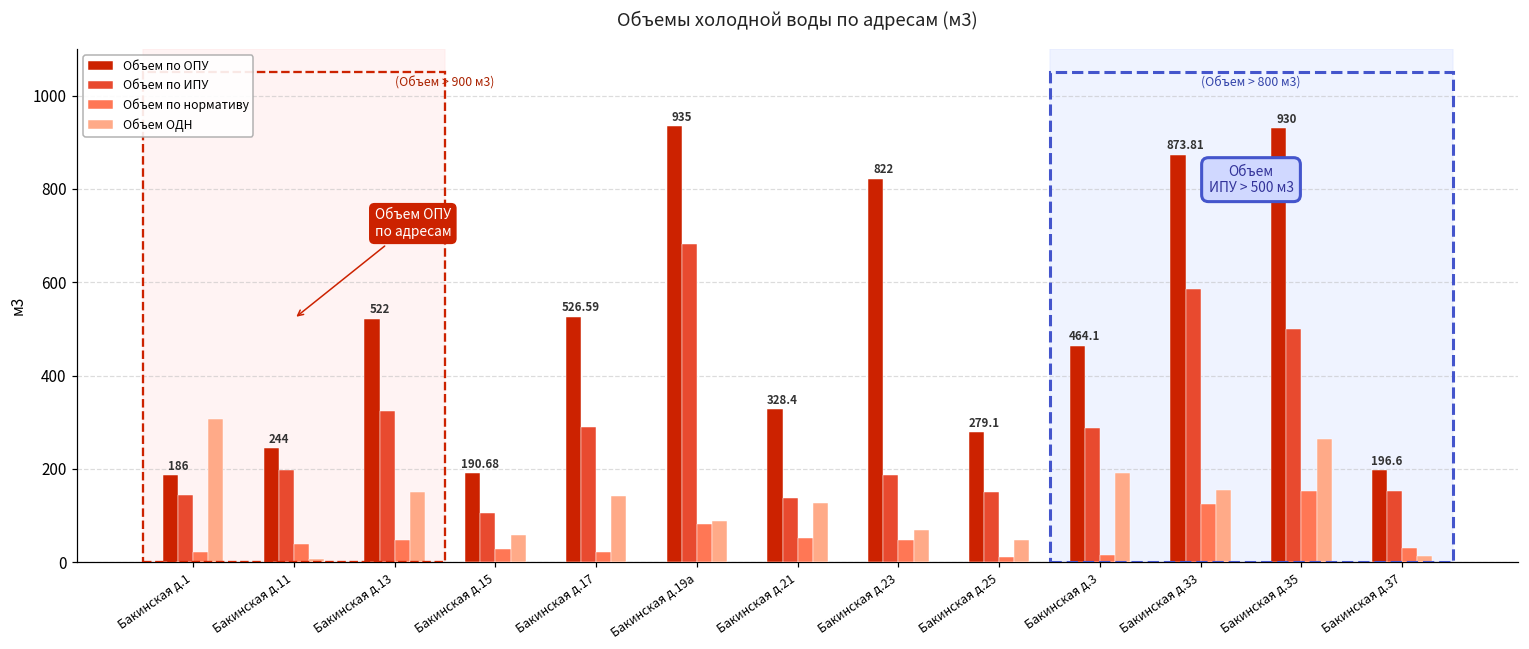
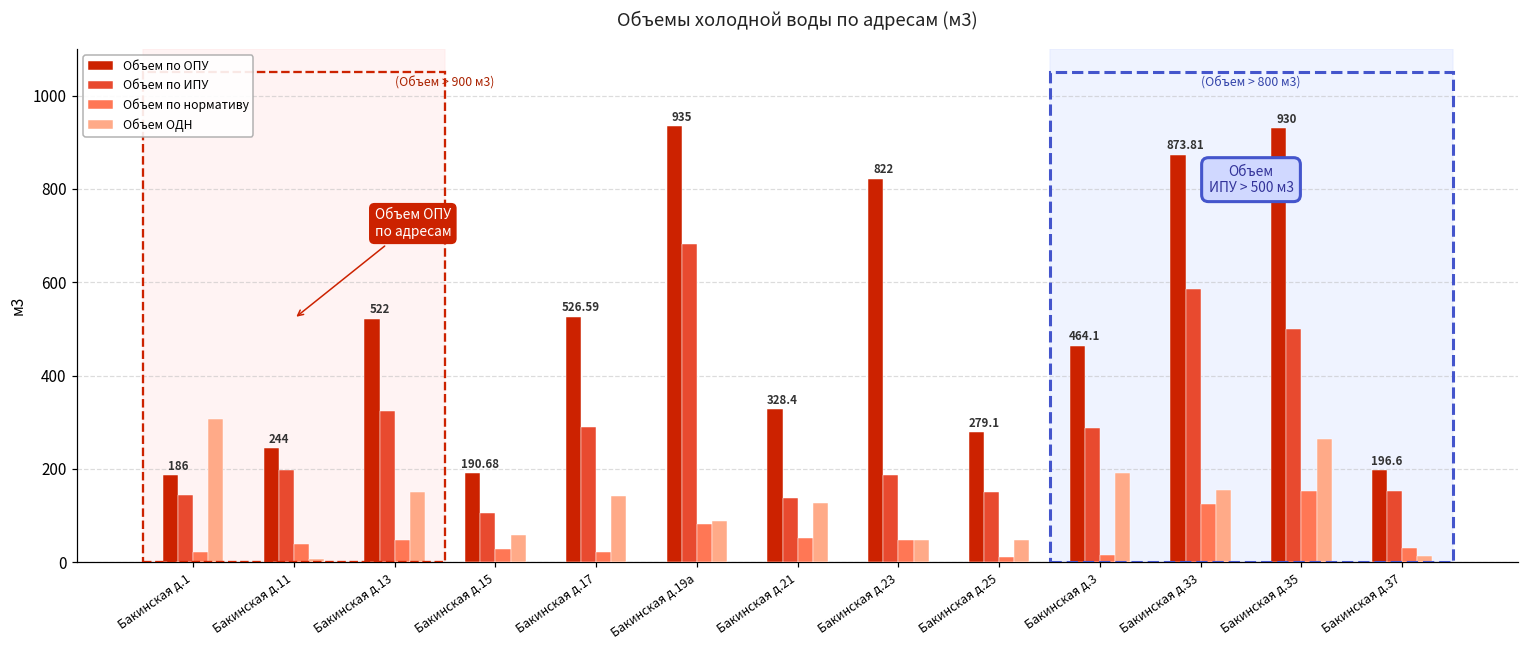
  {
    "Объем по ОПУ": {
      "Бакинская д.1": 186,
      "Бакинская д.11": 244,
      "Бакинская д.13": 522,
      "Бакинская д.15": 190.68,
      "Бакинская д.17": 526.59,
      "Бакинская д.19а": 935,
      "Бакинская д.21": 328.4,
      "Бакинская д.23": 822,
      "Бакинская д.25": 279.1,
      "Бакинская д.3": 464.1,
      "Бакинская д.33": 873.81,
      "Бакинская д.35": 930,
      "Бакинская д.37": 196.6
    },
    "Объем по ИПУ": {
      "Бакинская д.1": 140,
      "Бакинская д.11": 200,
      "Бакинская д.13": 320,
      "Бакинская д.15": 110,
      "Бакинская д.17": 290,
      "Бакинская д.19а": 680,
      "Бакинская д.21": 140,
      "Бакинская д.23": 190,
      "Бакинская д.25": 150,
      "Бакинская д.3": 290,
      "Бакинская д.33": 590,
      "Бакинская д.35": 500,
      "Бакинская д.37": 150
    },
    "Объем по нормативу": {
      "Бакинская д.1": 20,
      "Бакинская д.11": 40,
      "Бакинская д.13": 50,
      "Бакинская д.15": 30,
      "Бакинская д.17": 20,
      "Бакинская д.19а": 80,
      "Бакинская д.21": 50,
      "Бакинская д.23": 50,
      "Бакинская д.25": 10,
      "Бакинская д.3": 20,
      "Бакинская д.33": 120,
      "Бакинская д.35": 150,
      "Бакинская д.37": 30
    },
    "Объем ОДН": {
      "Бакинская д.1": 310,
      "Бакинская д.11": 10,
      "Бакинская д.13": 150,
      "Бакинская д.15": 60,
      "Бакинская д.17": 140,
      "Бакинская д.19а": 90,
      "Бакинская д.21": 130,
-     "Бакинская д.23": 70,
+     "Бакинская д.23": 50,
      "Бакинская д.25": 50,
      "Бакинская д.3": 190,
      "Бакинская д.33": 150,
      "Бакинская д.35": 260,
      "Бакинская д.37": 10
    }
  }
